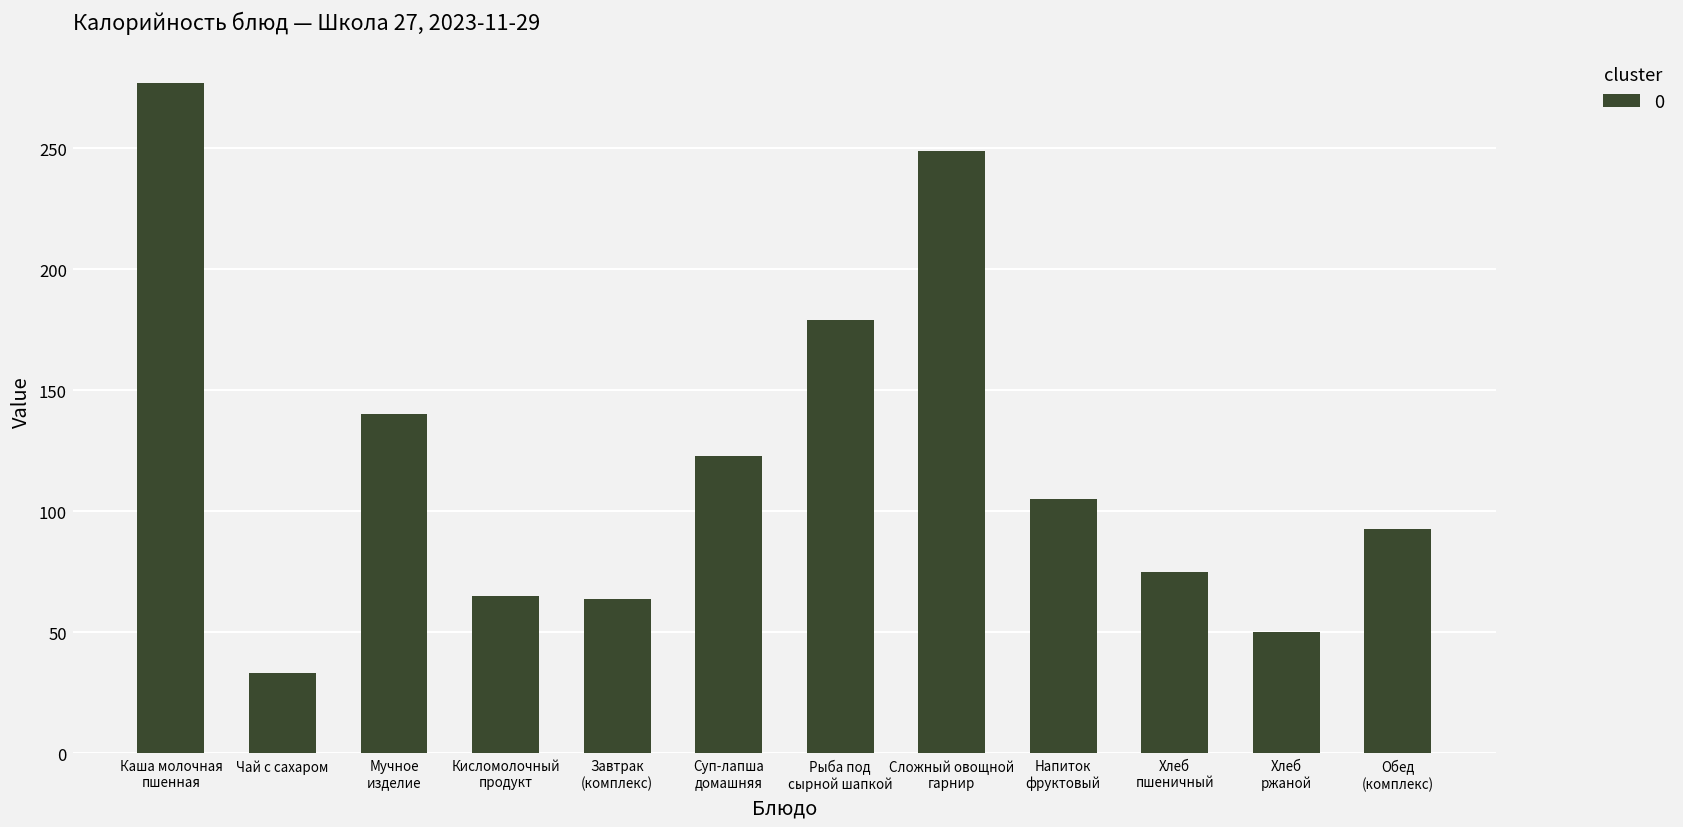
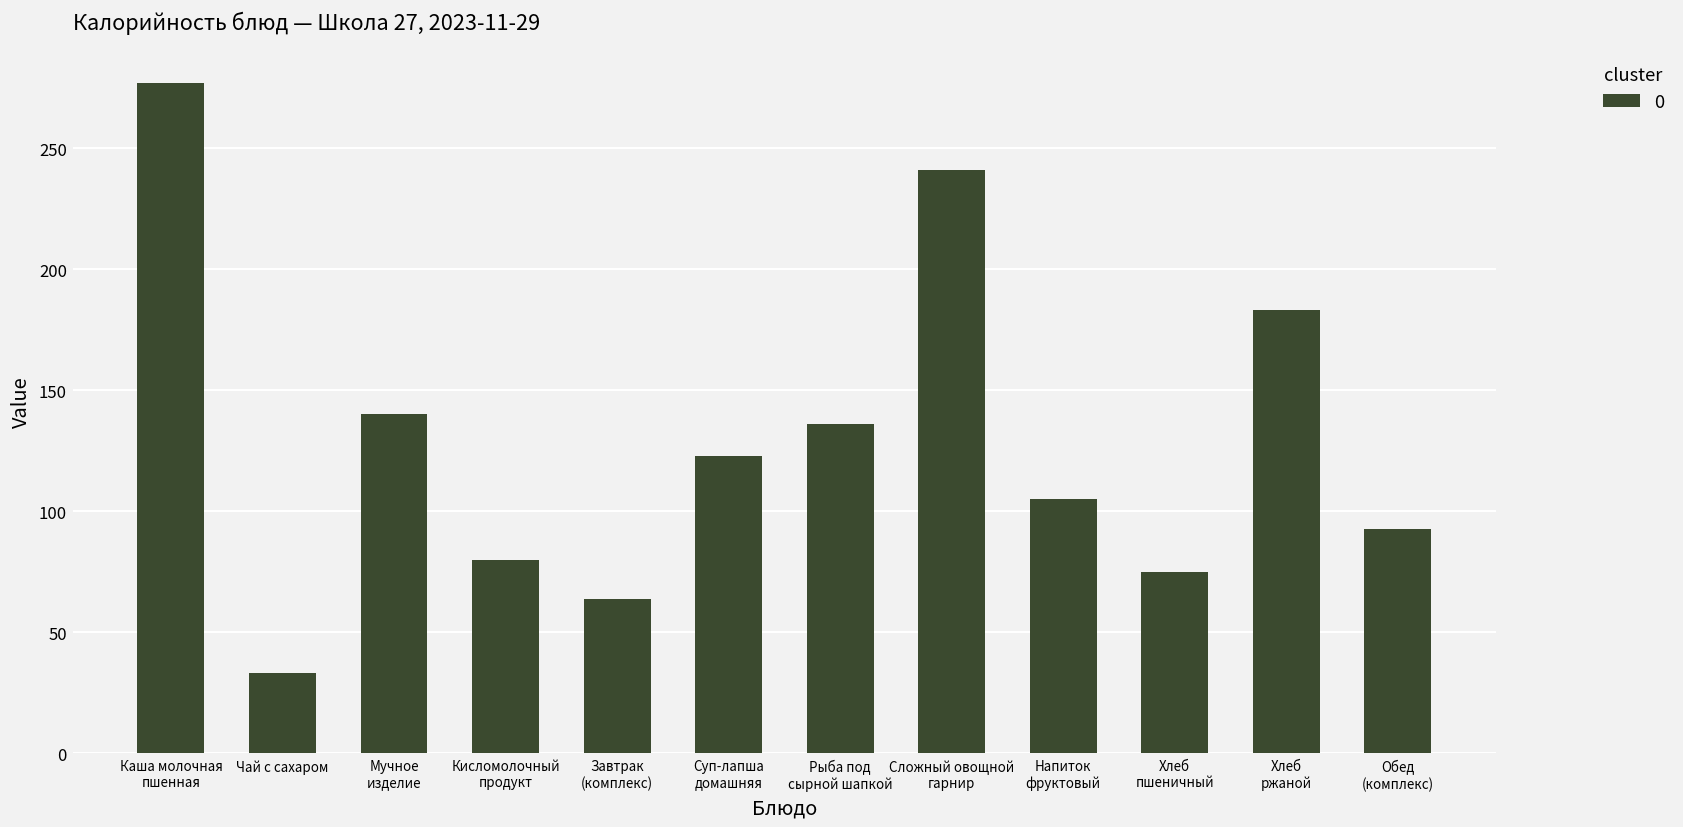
  {
    "Каша молочная пшенная": 277,
    "Чай с сахаром": 33,
    "Мучное изделие": 140,
-   "Кисломолочный продукт": 65,
+   "Кисломолочный продукт": 80,
    "Завтрак (комплекс)": 64,
    "Суп-лапша домашняя": 123,
-   "Рыба под сырной шапкой": 179,
-   "Сложный овощной гарнир": 249,
+   "Рыба под сырной шапкой": 136,
+   "Сложный овощной гарнир": 241,
    "Напиток фруктовый": 105,
    "Хлеб пшеничный": 75,
-   "Хлеб ржаной": 50,
+   "Хлеб ржаной": 183,
    "Обед (комплекс)": 93
  }
